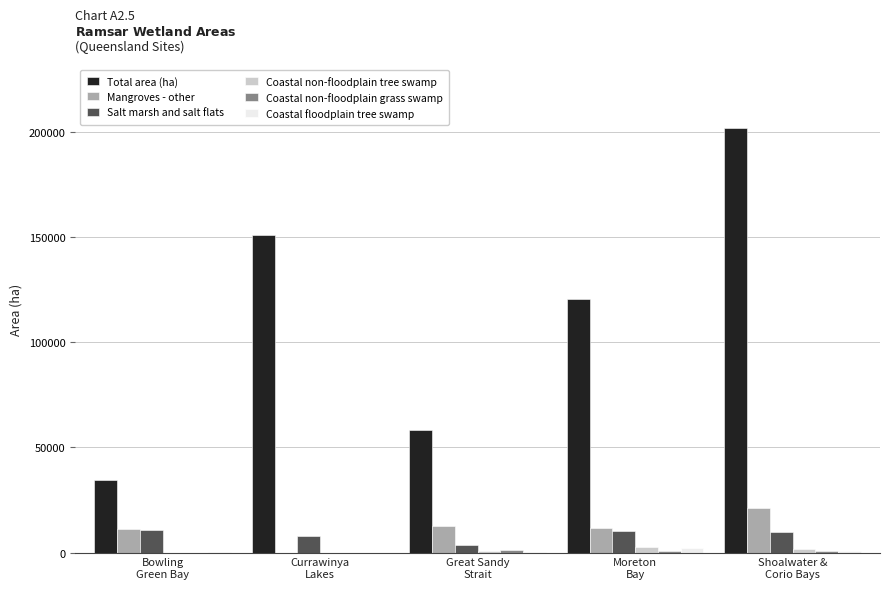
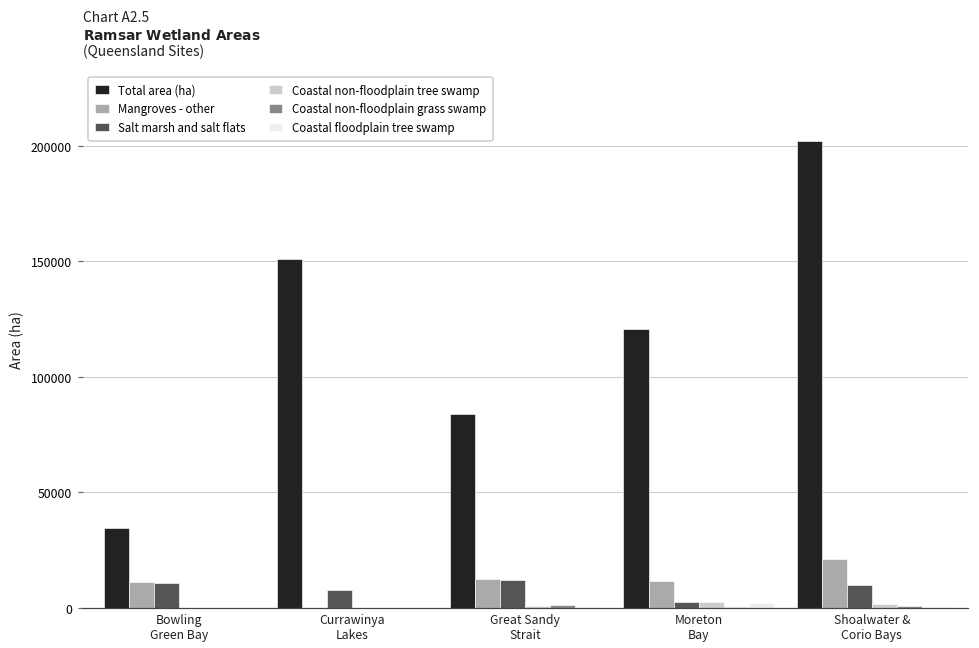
  {
    "Total area (ha)": {
      "Bowling Green Bay": 35000,
      "Currawinya Lakes": 151000,
-     "Great Sandy Strait": 58000,
+     "Great Sandy Strait": 84000,
      "Moreton Bay": 121000,
      "Shoalwater & Corio Bays": 202000
    },
    "Salt marsh and salt flats": {
      "Bowling Green Bay": 11000,
      "Currawinya Lakes": 8000,
-     "Great Sandy Strait": 4000,
-     "Moreton Bay": 10000,
+     "Great Sandy Strait": 12000,
+     "Moreton Bay": 2000,
      "Shoalwater & Corio Bays": 10000
    }
  }
